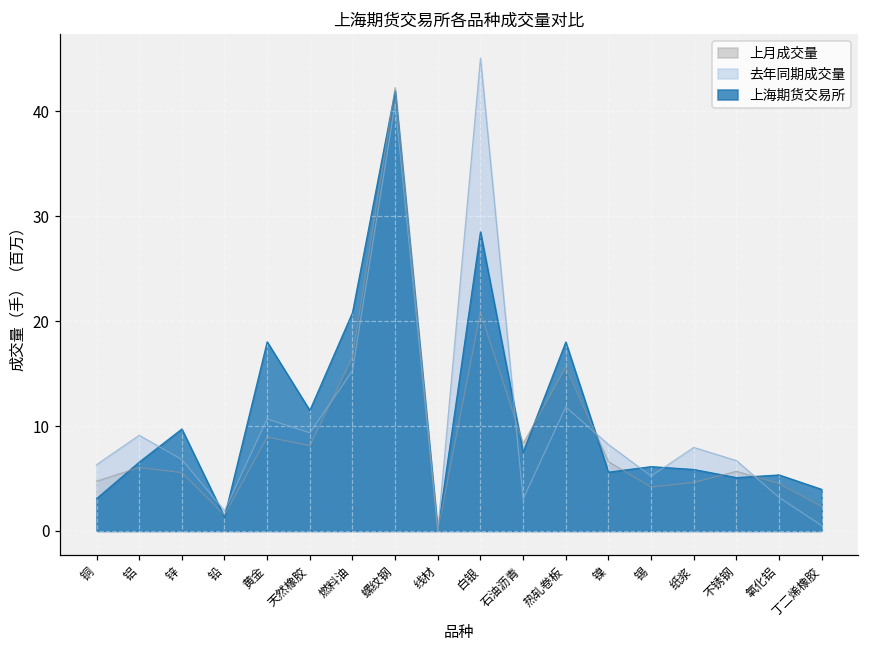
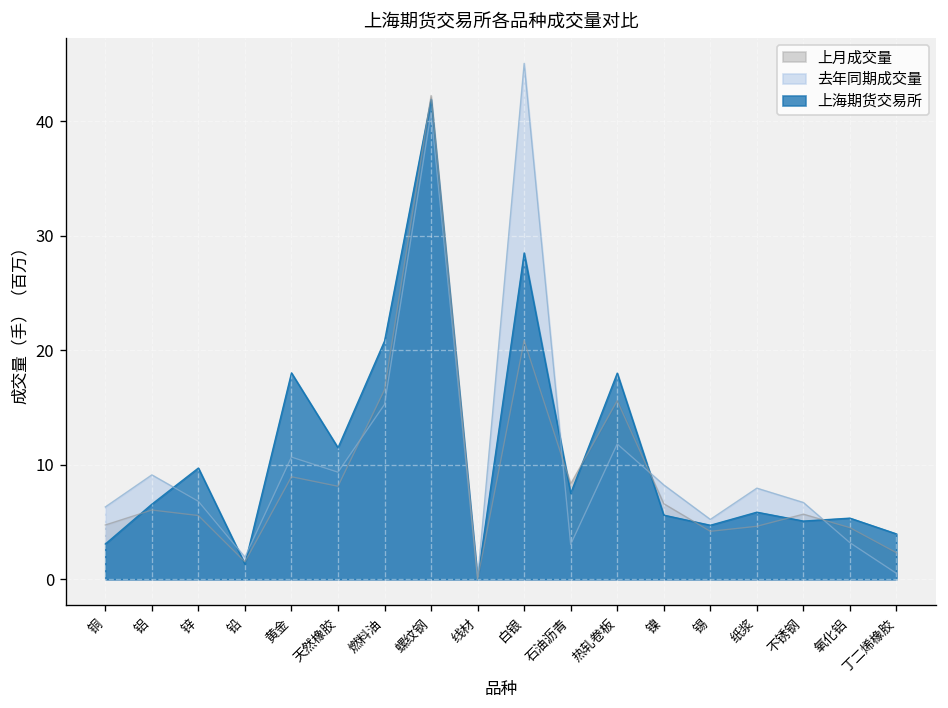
  {
    "上海期货交易所": {
      "铜": 3,
      "铝": 7,
      "锌": 10,
      "黄金": 18,
      "天然橡胶": 11,
      "燃料油": 21,
      "螺纹钢": 42,
      "白银": 29,
      "石油沥青": 8,
      "热轧卷板": 18,
      "镍": 6,
-     "锡": 6,
+     "锡": 5,
      "纸浆": 6,
      "不锈钢": 5,
      "氧化铝": 5,
      "丁二烯橡胶": 4
    }
  }
